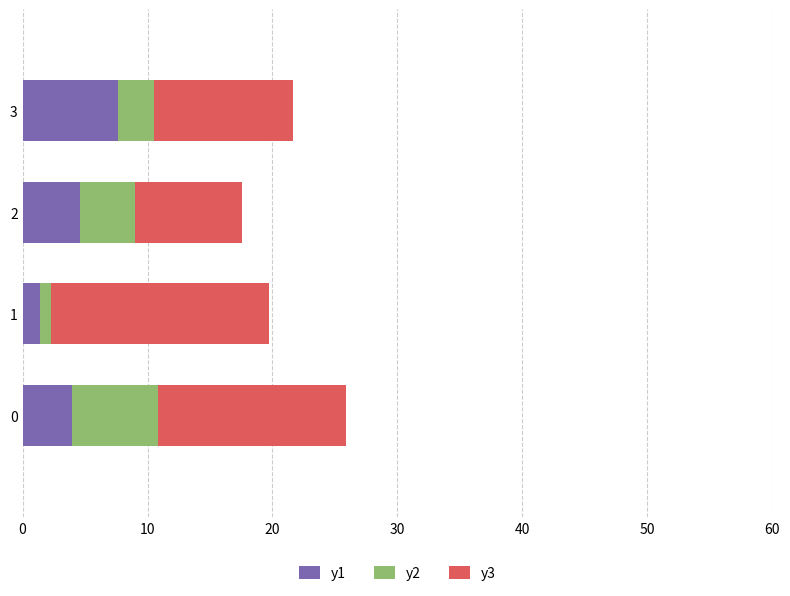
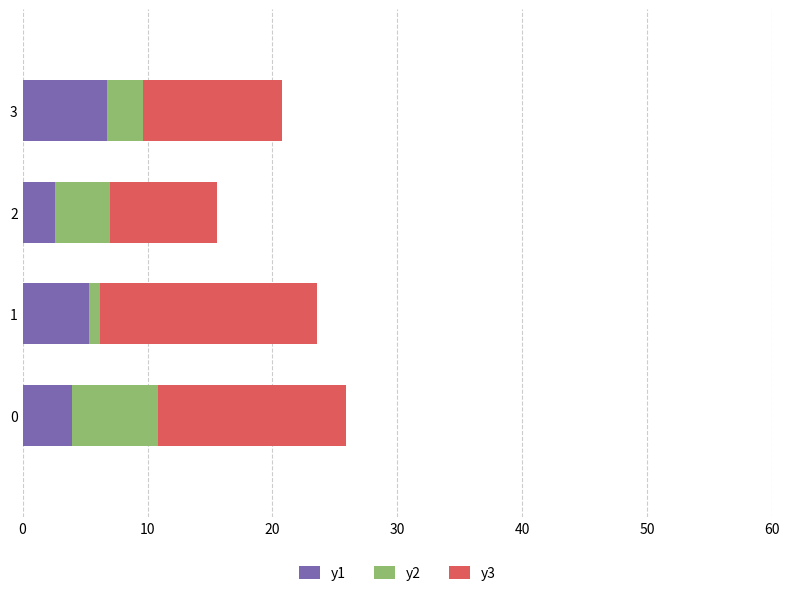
  {
    "y1": {
-     "3": 7.6,
-     "2": 4.6,
-     "1": 1.4,
+     "3": 6.8,
+     "2": 2.6,
+     "1": 5.3,
      "0": 4.0
    },
    "y2": {
      "3": 2.9,
      "2": 4.4,
      "1": 0.9,
      "0": 6.8
    },
    "y3": {
      "3": 11.2,
      "2": 8.5,
      "1": 17.4,
      "0": 15.1
    }
  }
